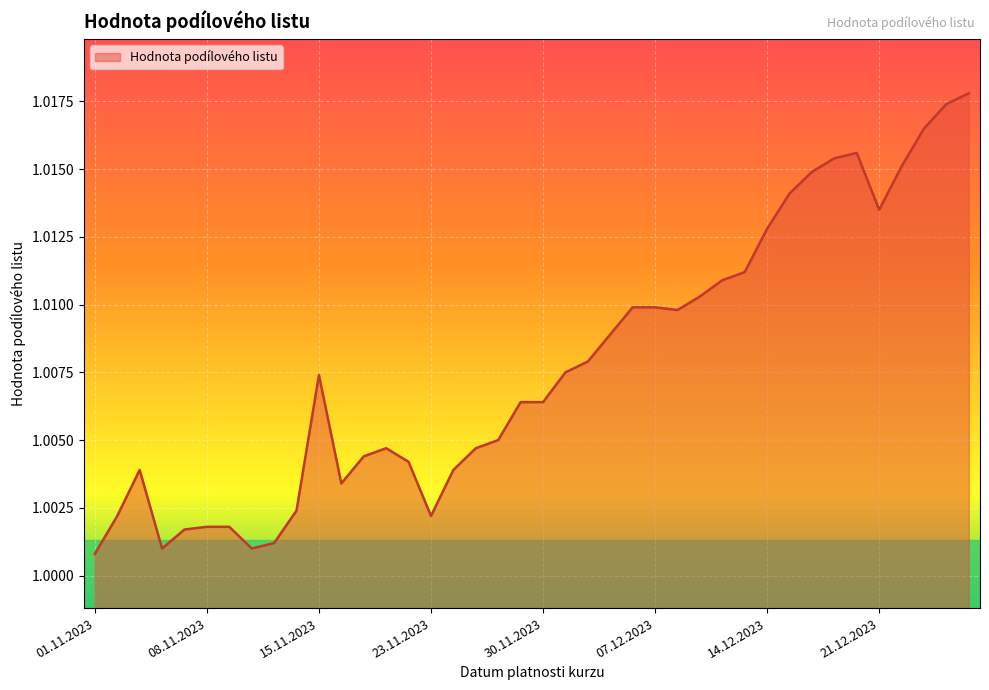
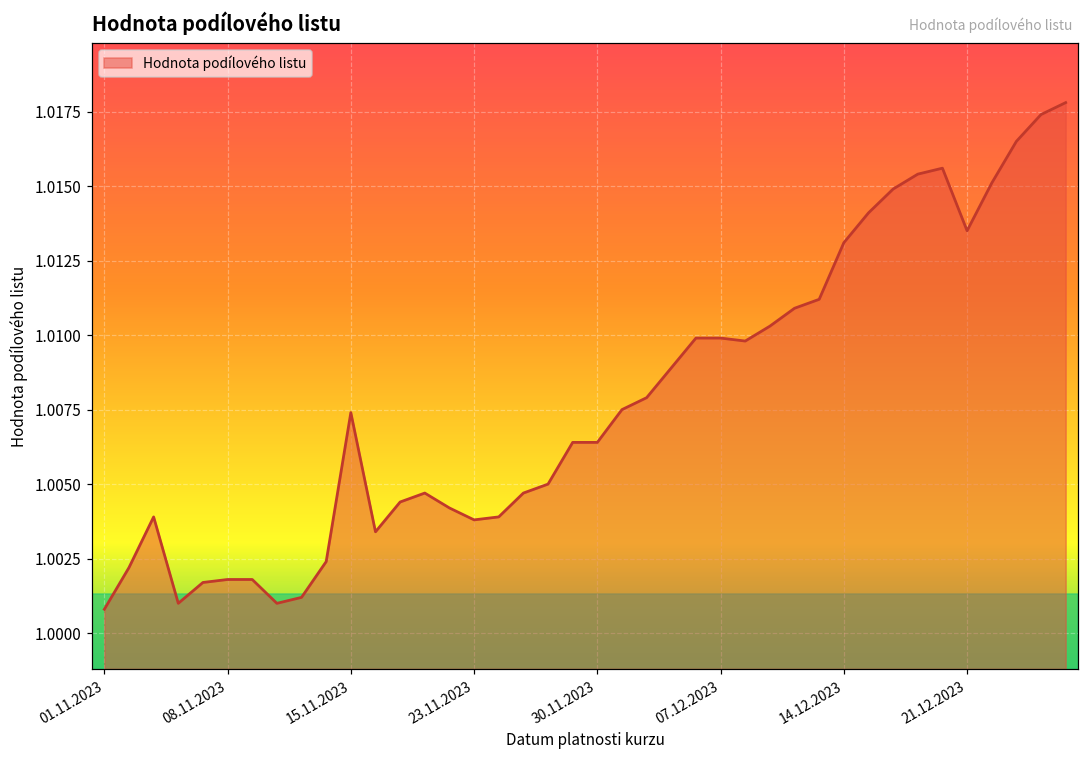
  {
    "08.11.2023": 1.0018,
    "15.11.2023": 1.0074,
-   "23.11.2023": 1.0022,
+   "23.11.2023": 1.0038,
    "30.11.2023": 1.0064,
    "07.12.2023": 1.0099,
-   "14.12.2023": 1.0128,
+   "14.12.2023": 1.0131,
    "21.12.2023": 1.0135
  }
